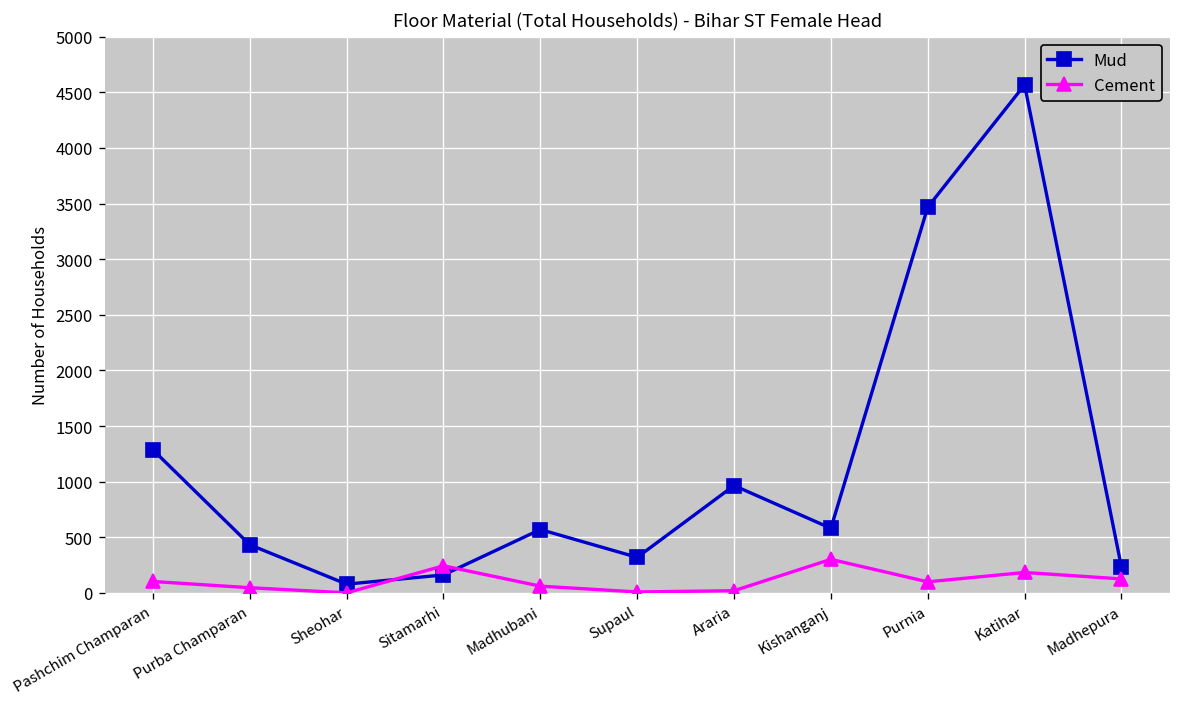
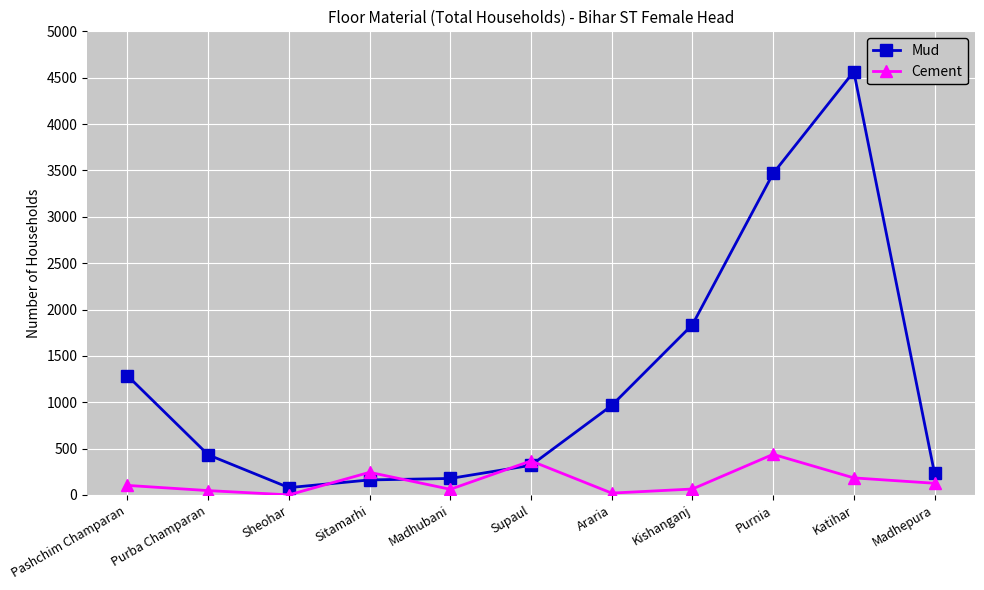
  {
    "Mud": {
      "Pashchim Champaran": 1300,
      "Purba Champaran": 400,
      "Sheohar": 100,
      "Sitamarhi": 200,
-     "Madhubani": 600,
+     "Madhubani": 200,
      "Supaul": 300,
      "Araria": 1000,
-     "Kishanganj": 600,
+     "Kishanganj": 1800,
      "Purnia": 3500,
      "Katihar": 4600,
      "Madhepura": 200
    },
    "Cement": {
      "Pashchim Champaran": 100,
      "Purba Champaran": 0,
      "Sheohar": 0,
      "Sitamarhi": 200,
      "Madhubani": 100,
-     "Supaul": 0,
+     "Supaul": 400,
      "Araria": 0,
-     "Kishanganj": 300,
-     "Purnia": 100,
+     "Kishanganj": 100,
+     "Purnia": 400,
      "Katihar": 200,
      "Madhepura": 100
    }
  }
